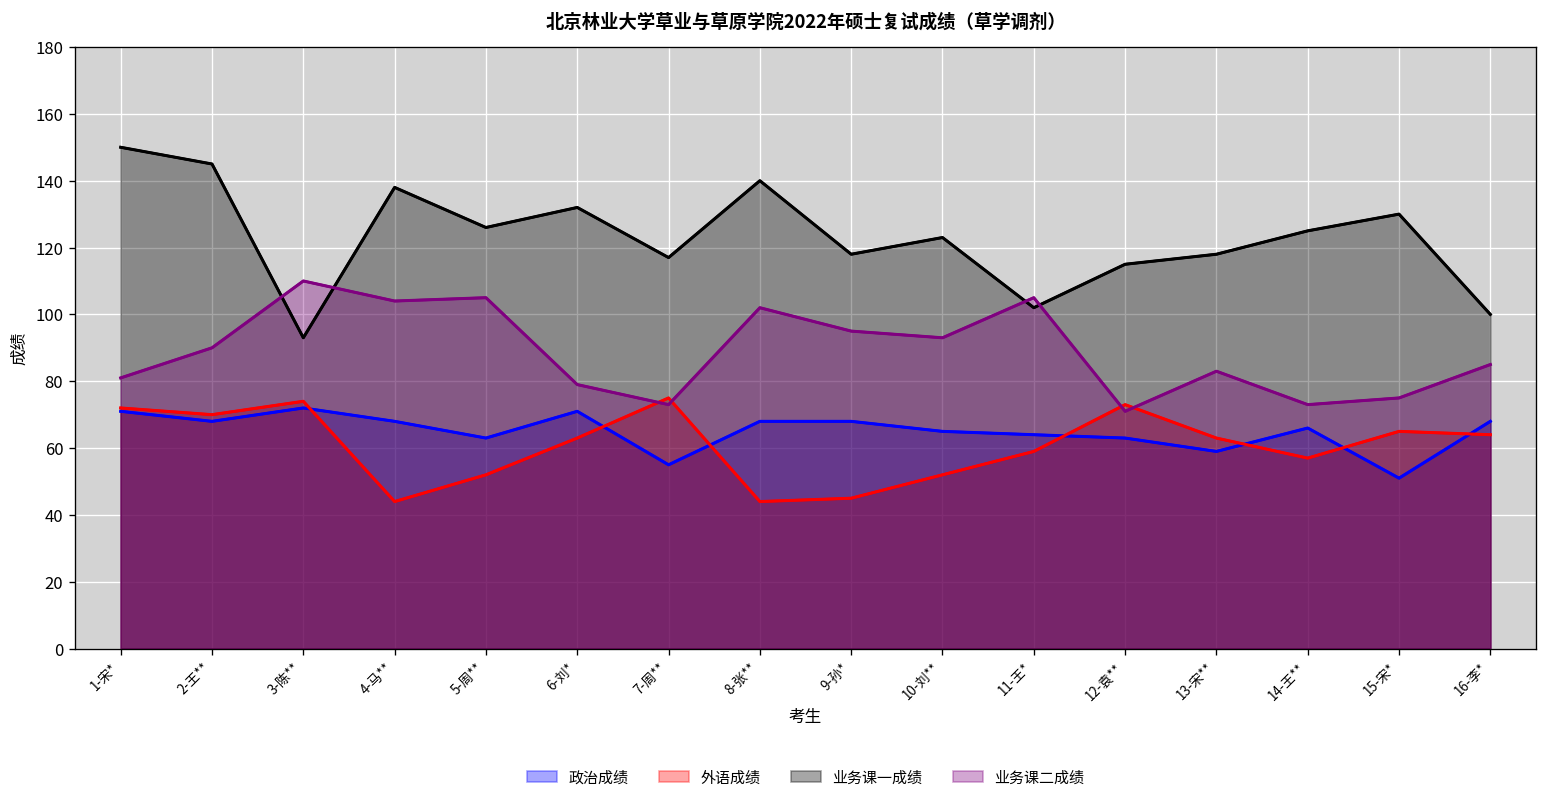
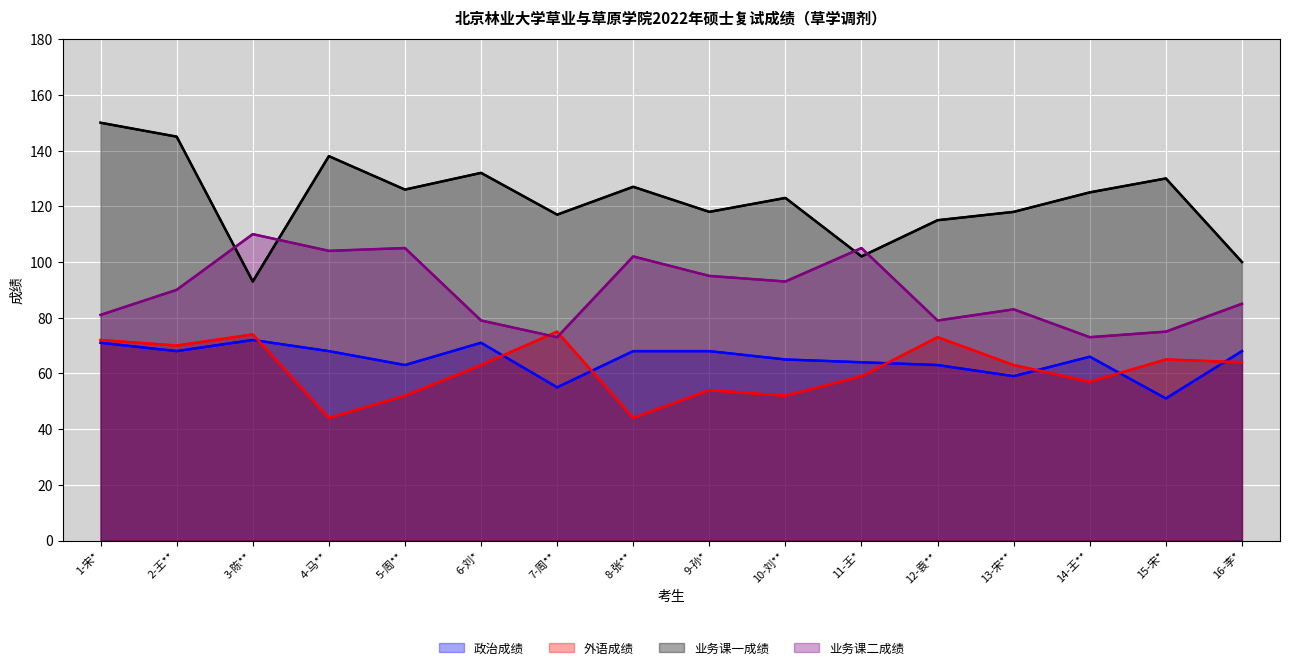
  {
    "政治成绩": {
      "1-宋*": 71,
      "2-王**": 68,
      "3-陈**": 72,
      "4-马**": 68,
      "5-周**": 63,
      "6-刘*": 71,
      "7-周**": 55,
      "8-张**": 68,
      "9-孙*": 68,
      "10-刘**": 65,
      "11-王*": 64,
      "12-袁**": 63,
      "13-宋**": 59,
      "14-王**": 66,
      "15-宋*": 51,
      "16-李*": 68
    },
    "外语成绩": {
      "1-宋*": 72,
      "2-王**": 70,
      "3-陈**": 74,
      "4-马**": 44,
      "5-周**": 52,
      "6-刘*": 63,
      "7-周**": 75,
      "8-张**": 44,
-     "9-孙*": 45,
+     "9-孙*": 54,
      "10-刘**": 52,
      "11-王*": 59,
      "12-袁**": 73,
      "13-宋**": 63,
      "14-王**": 57,
      "15-宋*": 65,
      "16-李*": 64
    },
    "业务课一成绩": {
      "1-宋*": 150,
      "2-王**": 145,
      "3-陈**": 93,
      "4-马**": 138,
      "5-周**": 126,
      "6-刘*": 132,
      "7-周**": 117,
-     "8-张**": 140,
+     "8-张**": 127,
      "9-孙*": 118,
      "10-刘**": 123,
      "11-王*": 102,
      "12-袁**": 115,
      "13-宋**": 118,
      "14-王**": 125,
      "15-宋*": 130,
      "16-李*": 100
    },
    "业务课二成绩": {
      "1-宋*": 81,
      "2-王**": 90,
      "3-陈**": 110,
      "4-马**": 104,
      "5-周**": 105,
      "6-刘*": 79,
      "7-周**": 73,
      "8-张**": 102,
      "9-孙*": 95,
      "10-刘**": 93,
      "11-王*": 105,
-     "12-袁**": 71,
+     "12-袁**": 79,
      "13-宋**": 83,
      "14-王**": 73,
      "15-宋*": 75,
      "16-李*": 85
    }
  }
